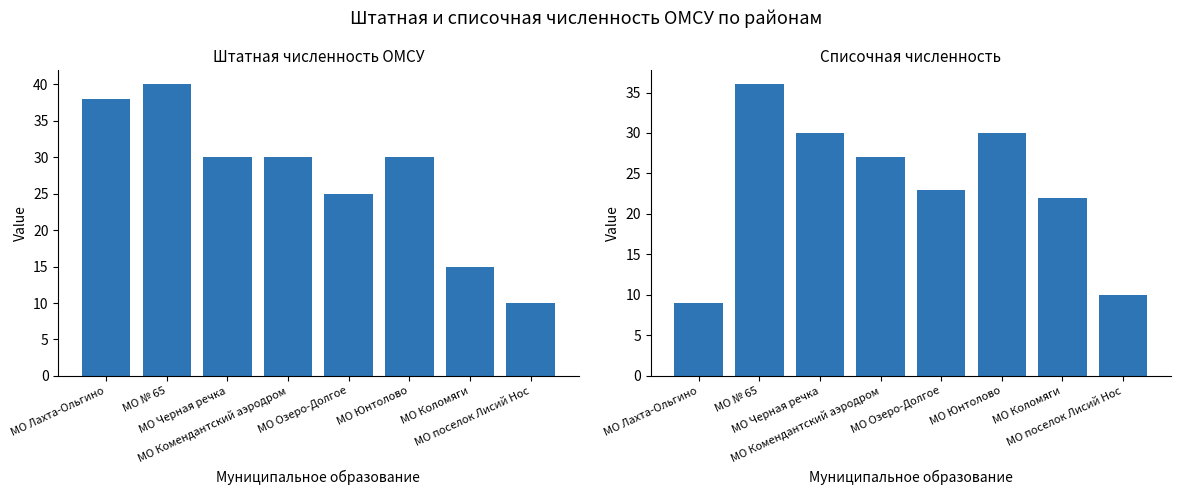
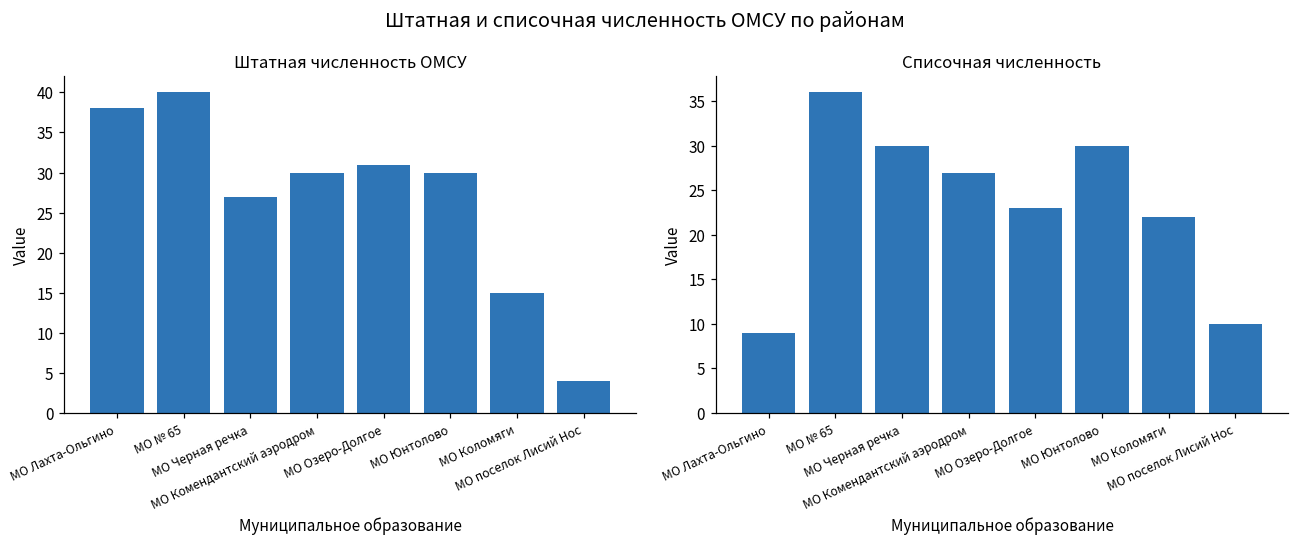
  {
    "Штатная численность ОМСУ": {
      "МО Лахта-Ольгино": 38,
      "МО № 65": 40,
-     "МО Черная речка": 30,
+     "МО Черная речка": 27,
      "МО Комендантский аэродром": 30,
-     "МО Озеро-Долгое": 25,
+     "МО Озеро-Долгое": 31,
      "МО Юнтолово": 30,
      "МО Коломяги": 15,
-     "МО поселок Лисий Нос": 10
+     "МО поселок Лисий Нос": 4
    },
    "Списочная численность": {
      "МО Лахта-Ольгино": 9,
      "МО № 65": 36,
      "МО Черная речка": 30,
      "МО Комендантский аэродром": 27,
      "МО Озеро-Долгое": 23,
      "МО Юнтолово": 30,
      "МО Коломяги": 22,
      "МО поселок Лисий Нос": 10
    }
  }
